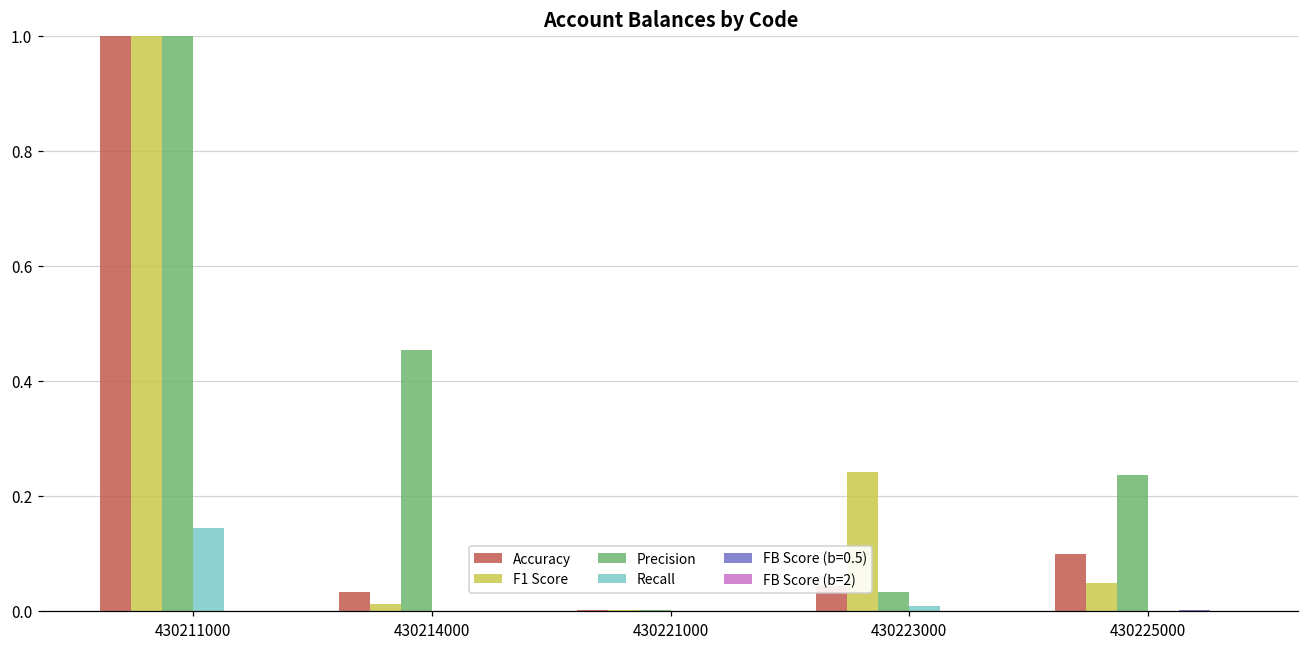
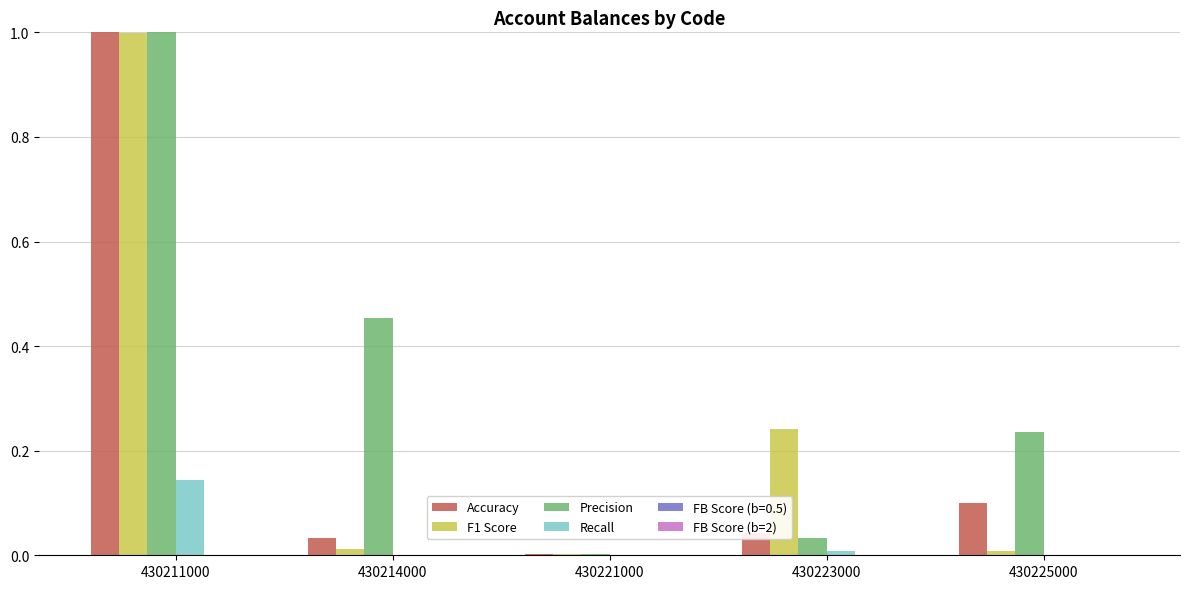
  {
    "Accuracy": {
      "430211000": 1.00,
      "430214000": 0.03,
      "430225000": 0.10
    },
    "F1 Score": {
      "430211000": 1.00,
      "430214000": 0.01,
      "430223000": 0.24,
-     "430225000": 0.05
+     "430225000": 0.01
    },
    "Precision": {
      "430211000": 1.00,
      "430214000": 0.45,
      "430223000": 0.03,
      "430225000": 0.24
    },
    "Recall": {
      "430211000": 0.14,
      "430214000": 0.00,
      "430221000": 0.00,
      "430223000": 0.01
    },
    "FB Score (b=0.5)": {
      "430211000": 0.00,
      "430214000": 0.00,
      "430223000": 0.00
    },
    "FB Score (b=2)": {
      "430211000": 0.00,
      "430214000": 0.00,
      "430221000": 0.00,
      "430223000": 0.00,
      "430225000": 0.00
    }
  }
